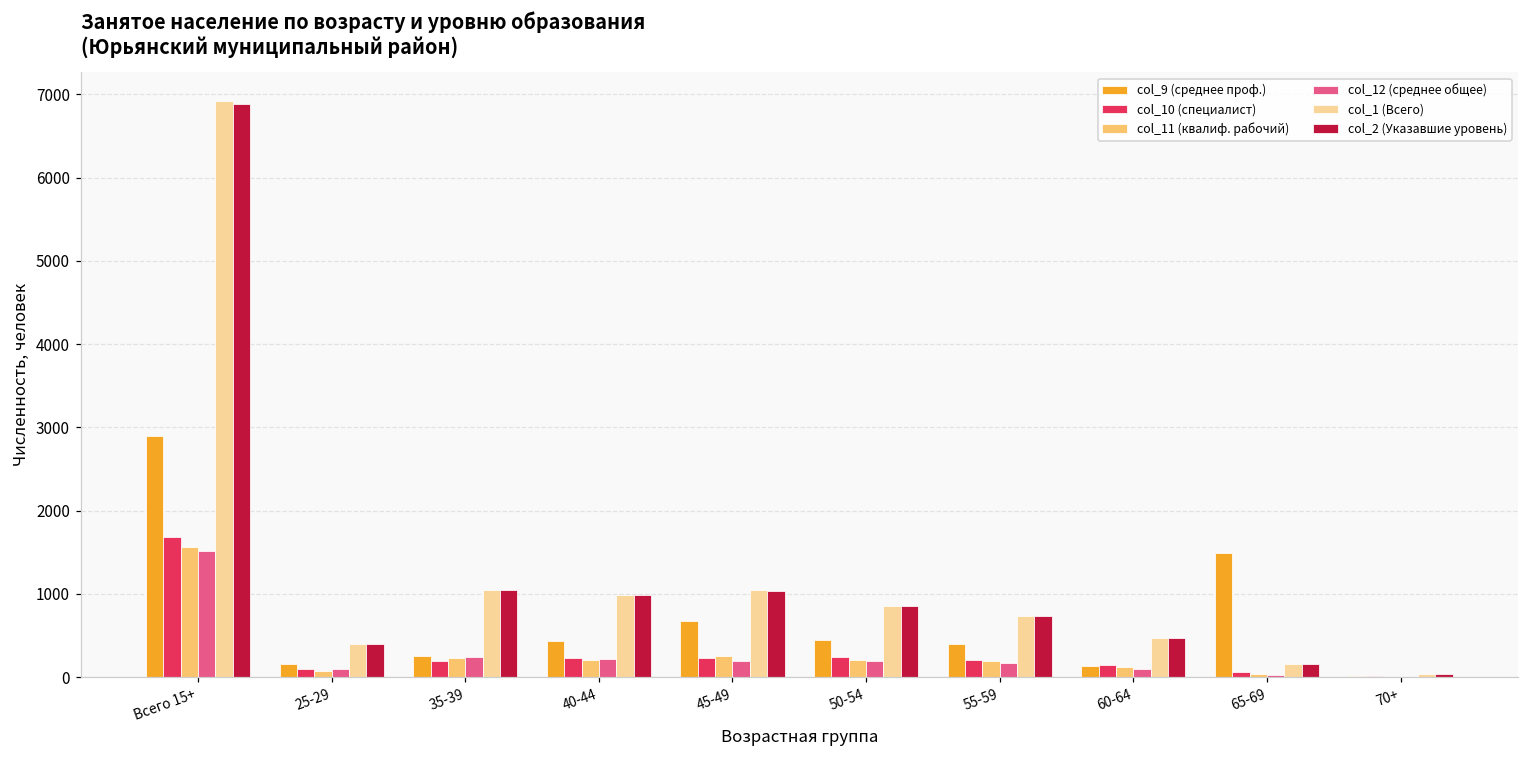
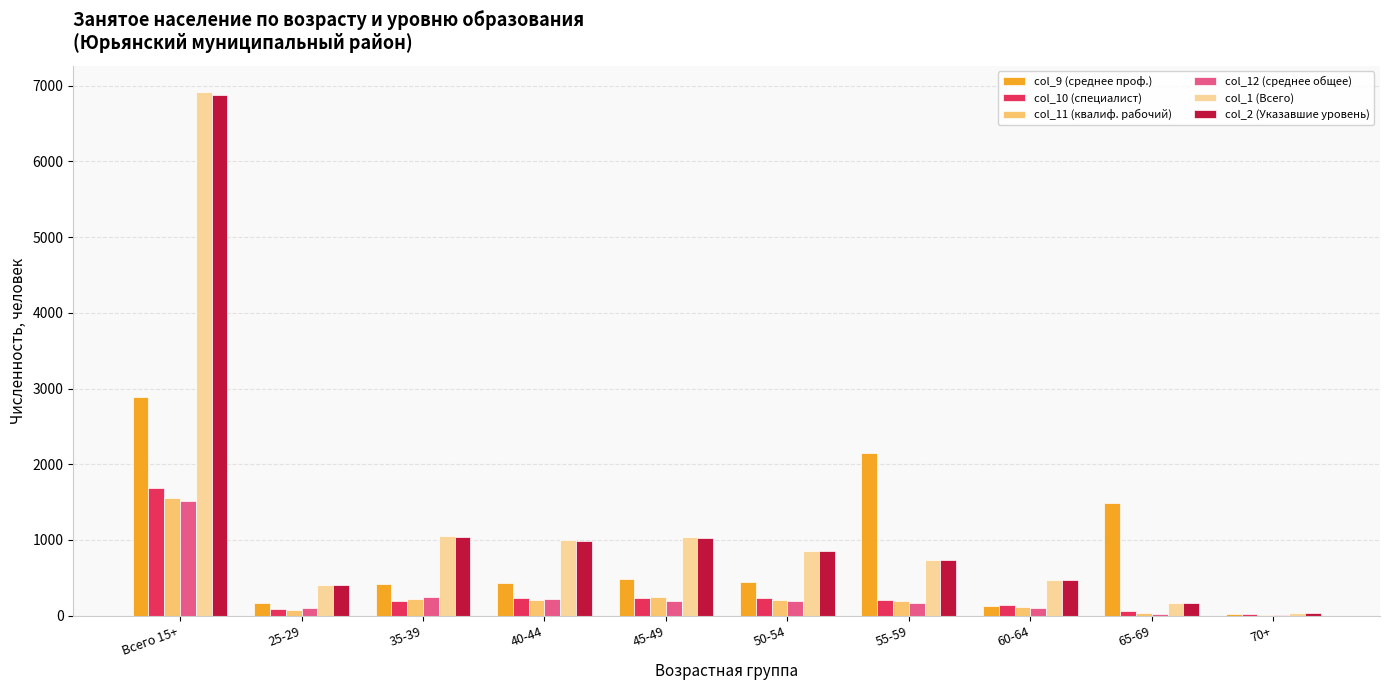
  {
    "col_9 (среднее проф.)": {
      "Всего 15+": 2900,
      "25-29": 200,
-     "35-39": 300,
+     "35-39": 400,
      "40-44": 400,
-     "45-49": 700,
+     "45-49": 500,
      "50-54": 400,
-     "55-59": 400,
+     "55-59": 2100,
      "60-64": 100,
      "65-69": 1500
    }
  }
